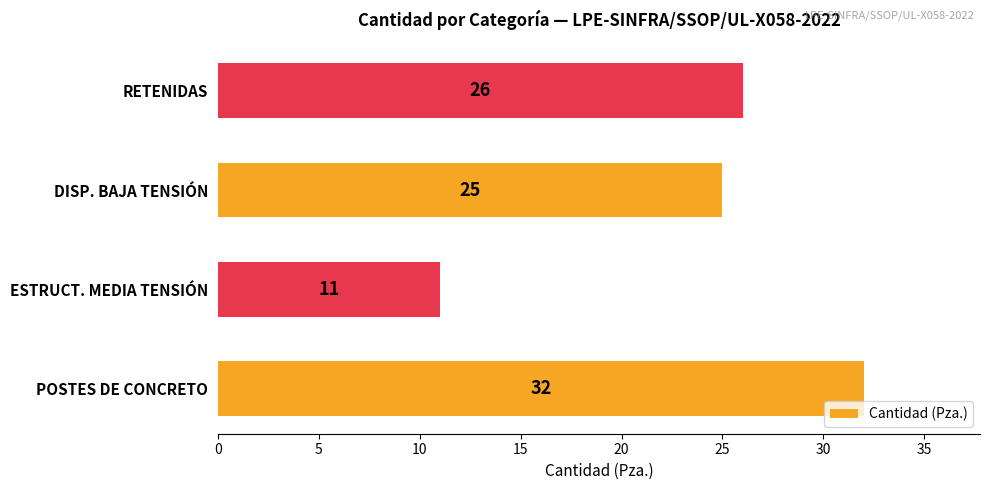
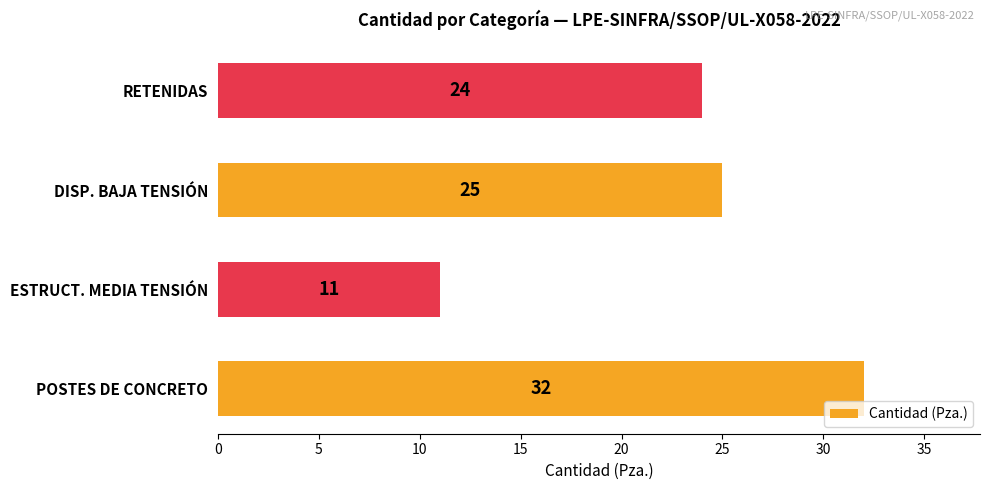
  {
-   "RETENIDAS": 26,
+   "RETENIDAS": 24,
    "DISP. BAJA TENSIÓN": 25,
    "ESTRUCT. MEDIA TENSIÓN": 11,
    "POSTES DE CONCRETO": 32
  }
